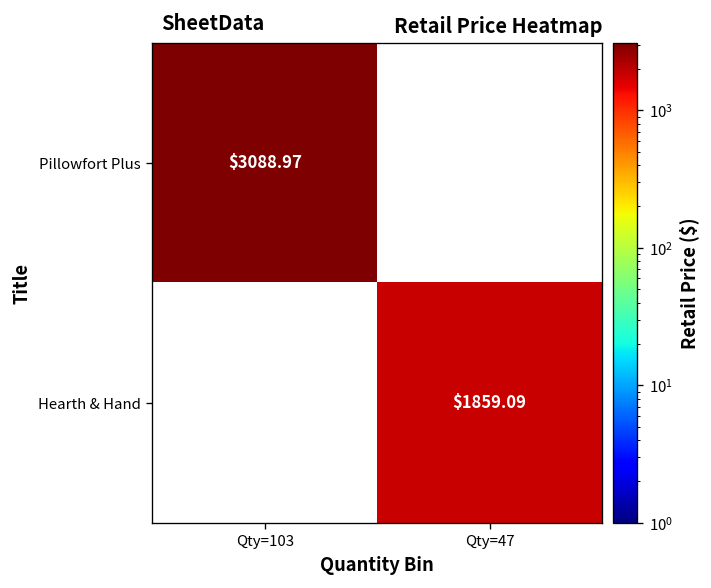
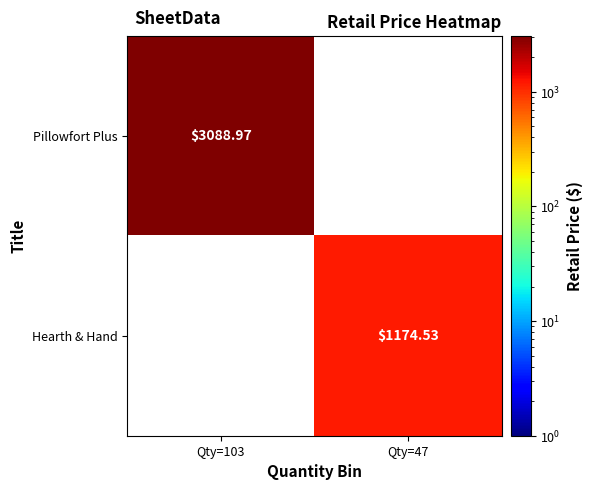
  {
    "Pillowfort Plus": {
      "Qty=103": "$3088.97"
    },
    "Hearth & Hand": {
-     "Qty=47": "$1859.09"
+     "Qty=47": "$1174.53"
    }
  }
